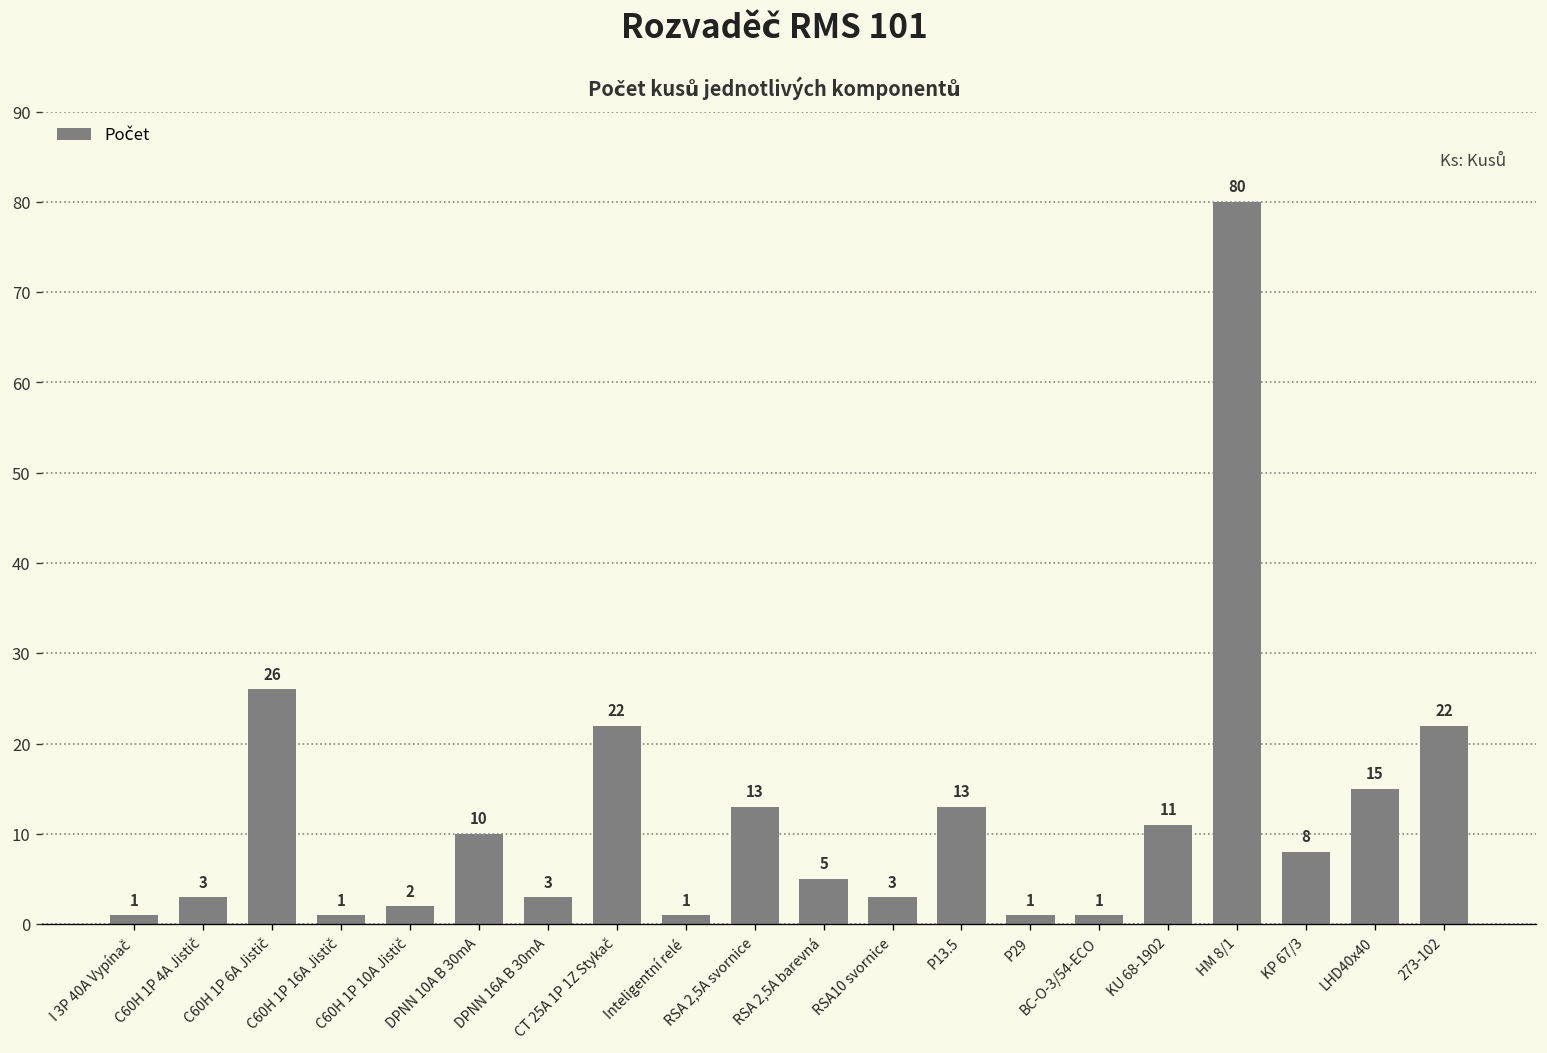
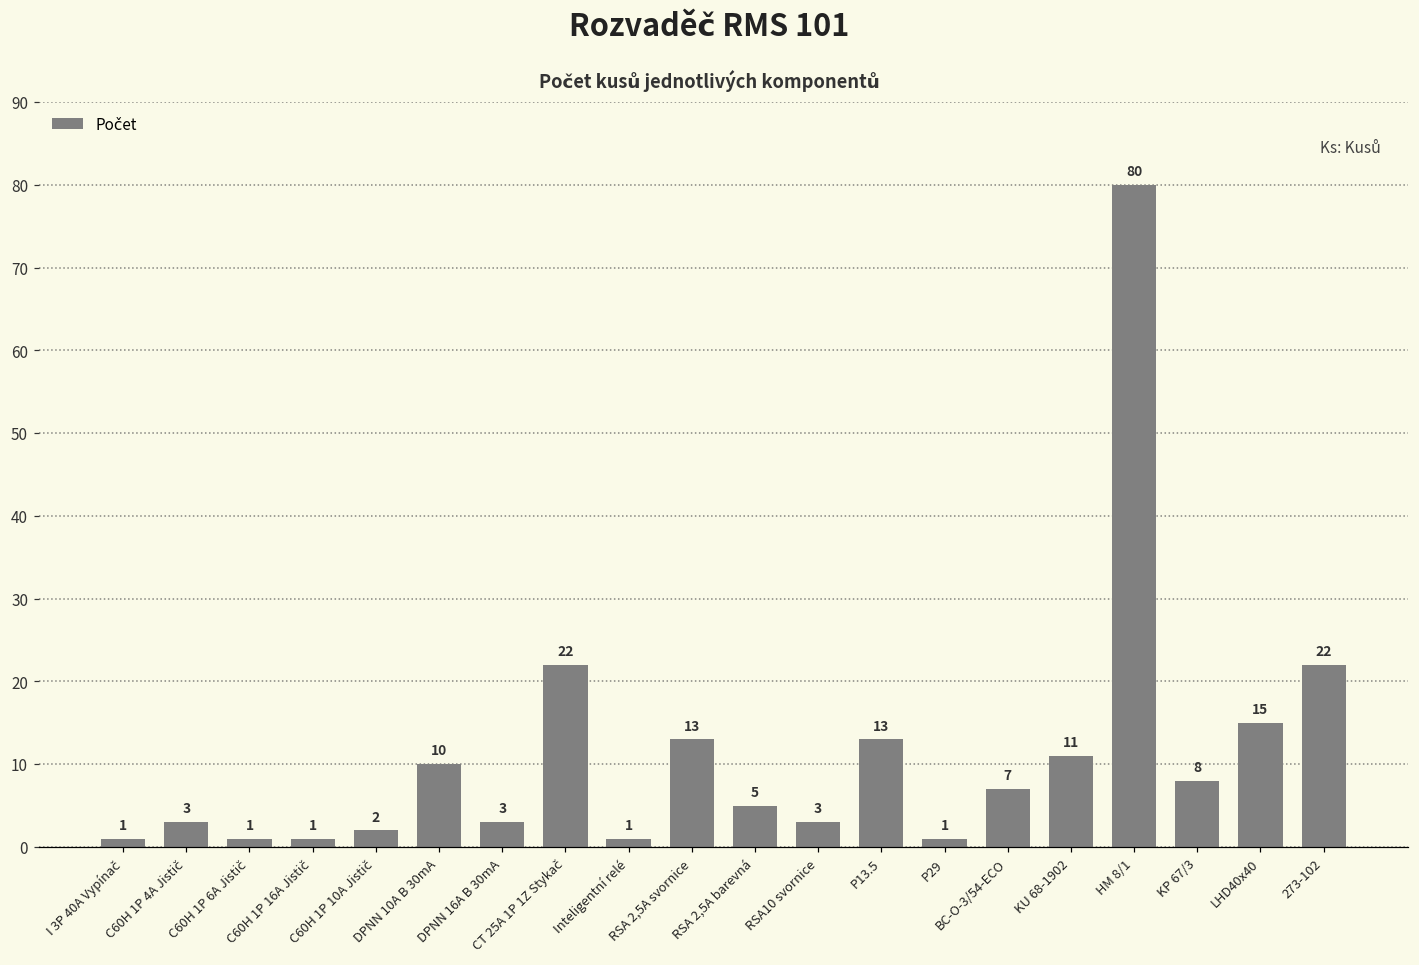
  {
    "I 3P 40A Vypínač": 1,
    "C60H 1P 4A Jistič": 3,
-   "C60H 1P 6A Jistič": 26,
+   "C60H 1P 6A Jistič": 1,
    "C60H 1P 16A Jistič": 1,
    "C60H 1P 10A Jistič": 2,
    "DPNN 10A B 30mA": 10,
    "DPNN 16A B 30mA": 3,
    "CT 25A 1P 1Z Stykač": 22,
    "Inteligentní relé": 1,
    "RSA 2,5A svornice": 13,
    "RSA 2,5A barevná": 5,
    "RSA10 svornice": 3,
    "P13.5": 13,
    "P29": 1,
-   "BC-O-3/54-ECO": 1,
+   "BC-O-3/54-ECO": 7,
    "KU 68-1902": 11,
    "HM 8/1": 80,
    "KP 67/3": 8,
    "LHD40x40": 15,
    "273-102": 22
  }
